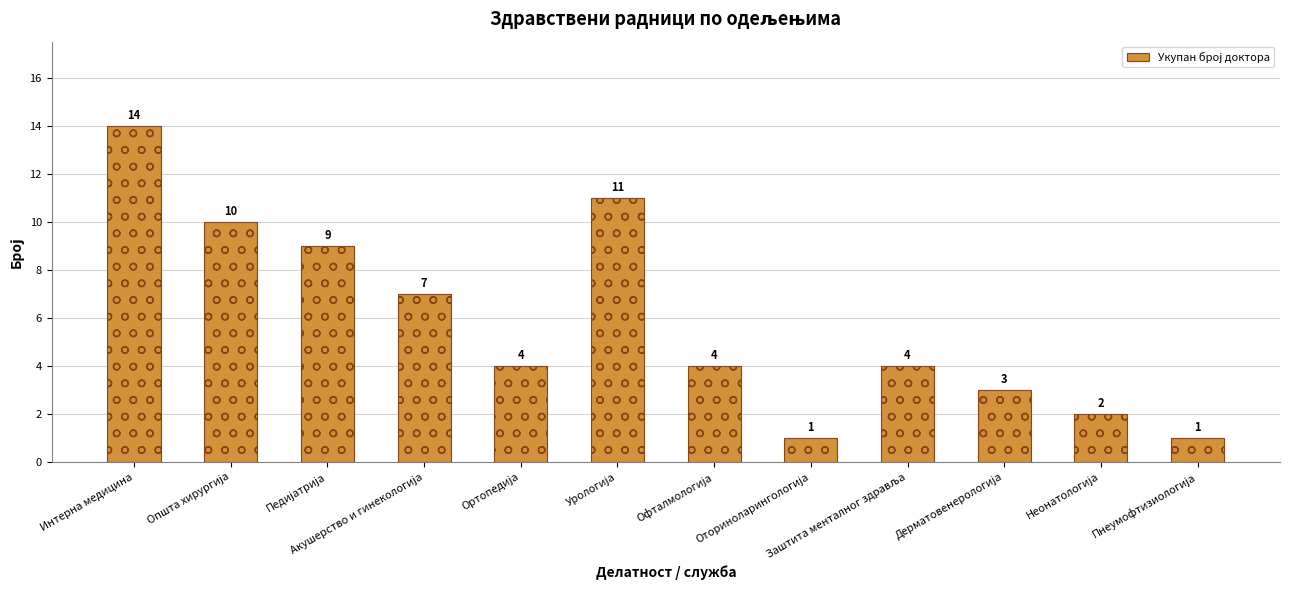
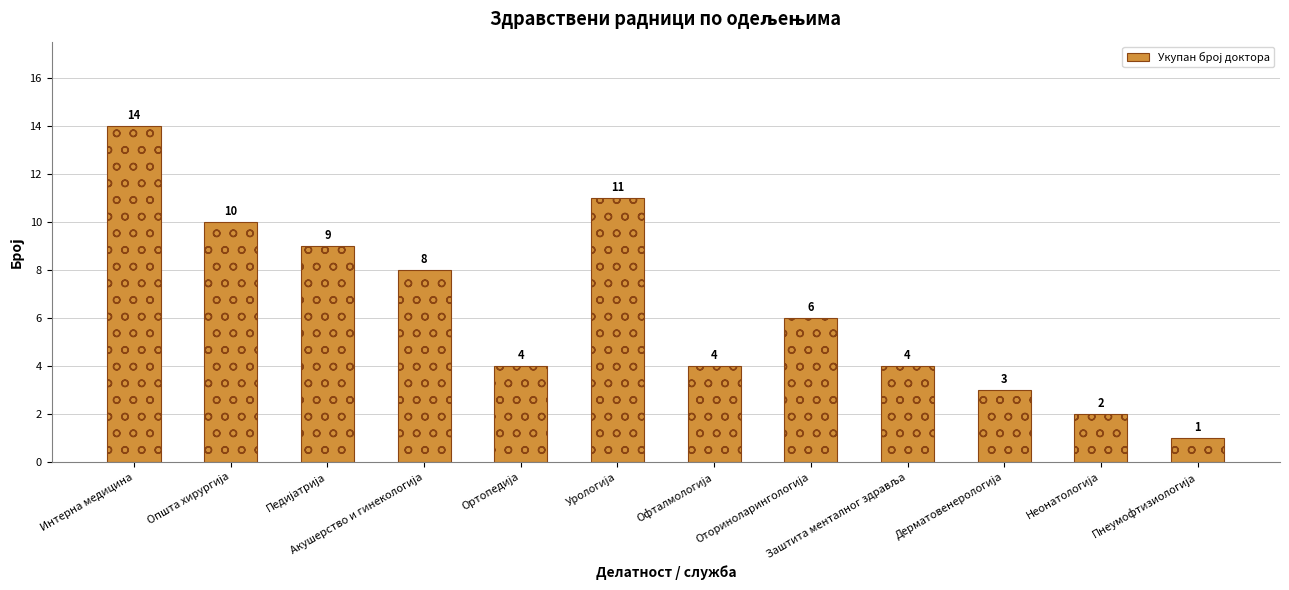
  {
    "Интерна медицина": 14,
    "Општа хирургија": 10,
    "Педијатрија": 9,
-   "Акушерство и гинекологија": 7,
+   "Акушерство и гинекологија": 8,
    "Ортопедија": 4,
    "Урологија": 11,
    "Офталмологија": 4,
-   "Оториноларингологија": 1,
+   "Оториноларингологија": 6,
    "Заштита менталног здравља": 4,
    "Дерматовенерологија": 3,
    "Неонатологија": 2,
    "Пнеумофтизиологија": 1
  }
